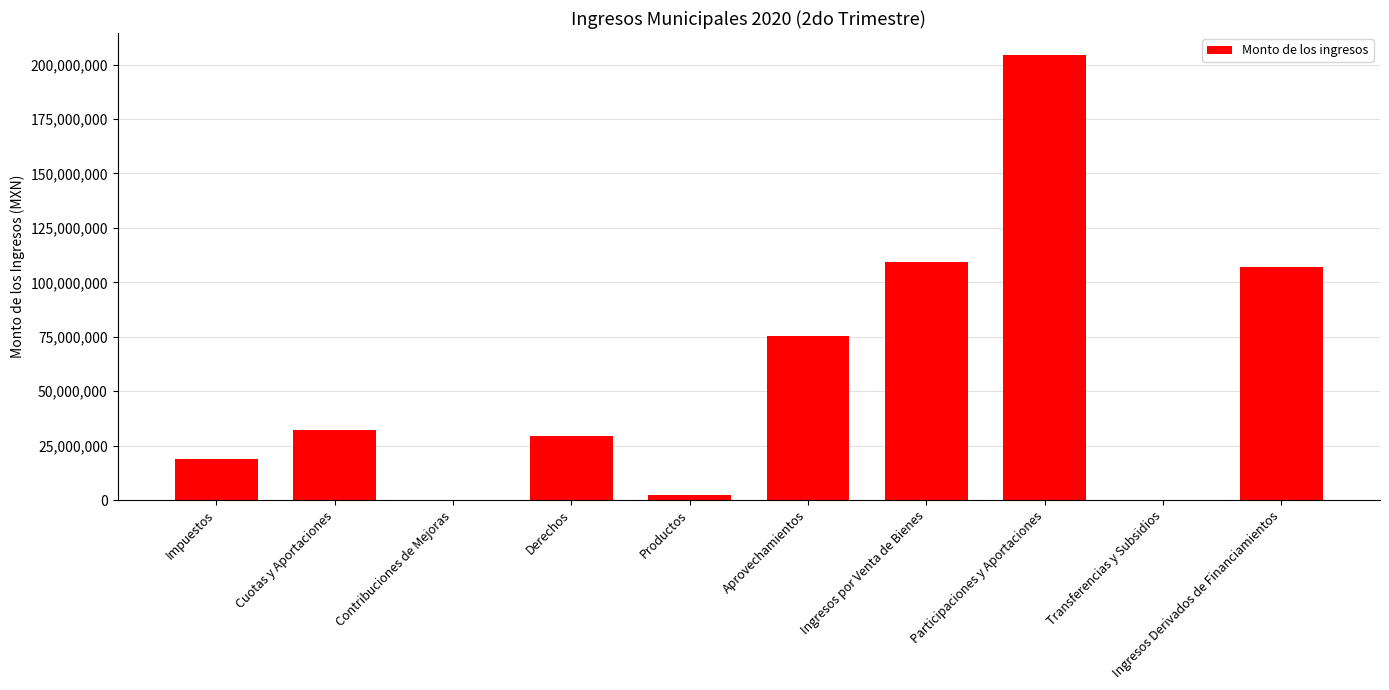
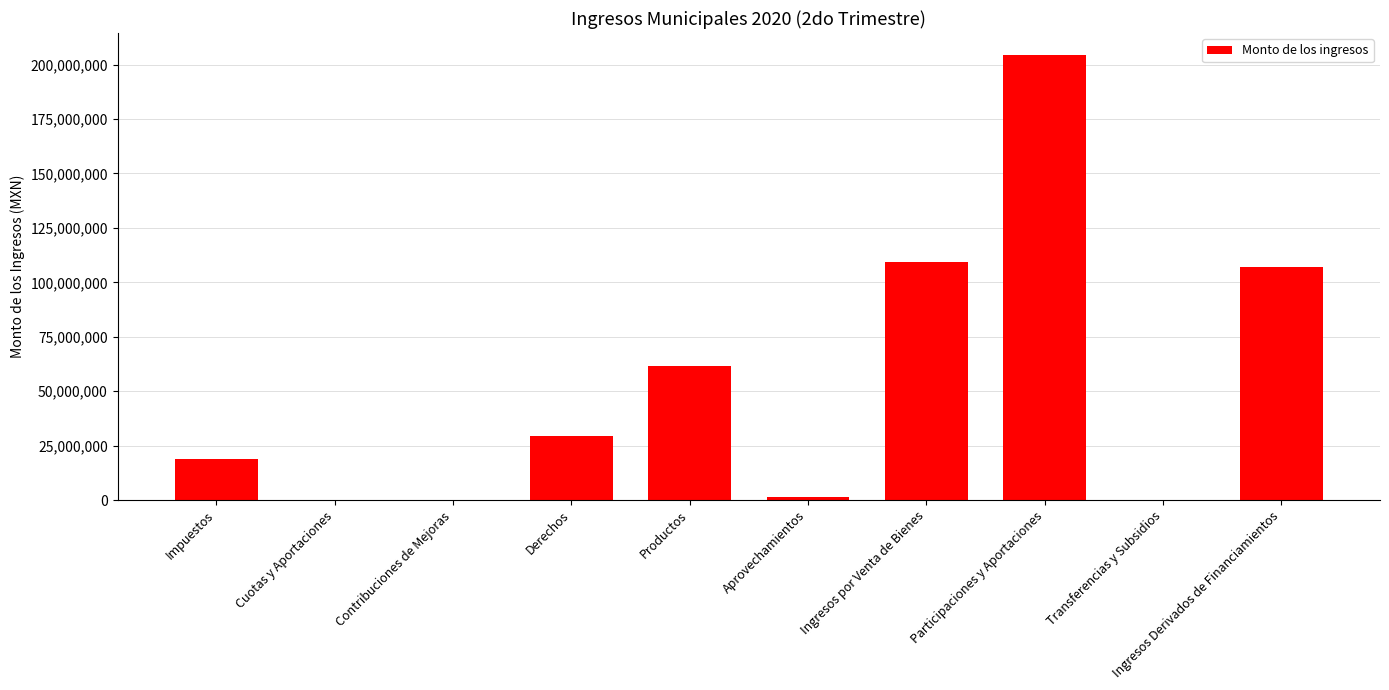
  {
    "Impuestos": "19,000,000",
-   "Cuotas y Aportaciones": "32,000,000",
+   "Cuotas y Aportaciones": "0",
    "Contribuciones de Mejoras": "0",
    "Derechos": "29,000,000",
-   "Productos": "2,000,000",
-   "Aprovechamientos": "75,000,000",
+   "Productos": "62,000,000",
+   "Aprovechamientos": "1,000,000",
    "Ingresos por Venta de Bienes": "109,000,000",
    "Participaciones y Aportaciones": "204,000,000",
    "Transferencias y Subsidios": "0",
    "Ingresos Derivados de Financiamientos": "107,000,000"
  }
